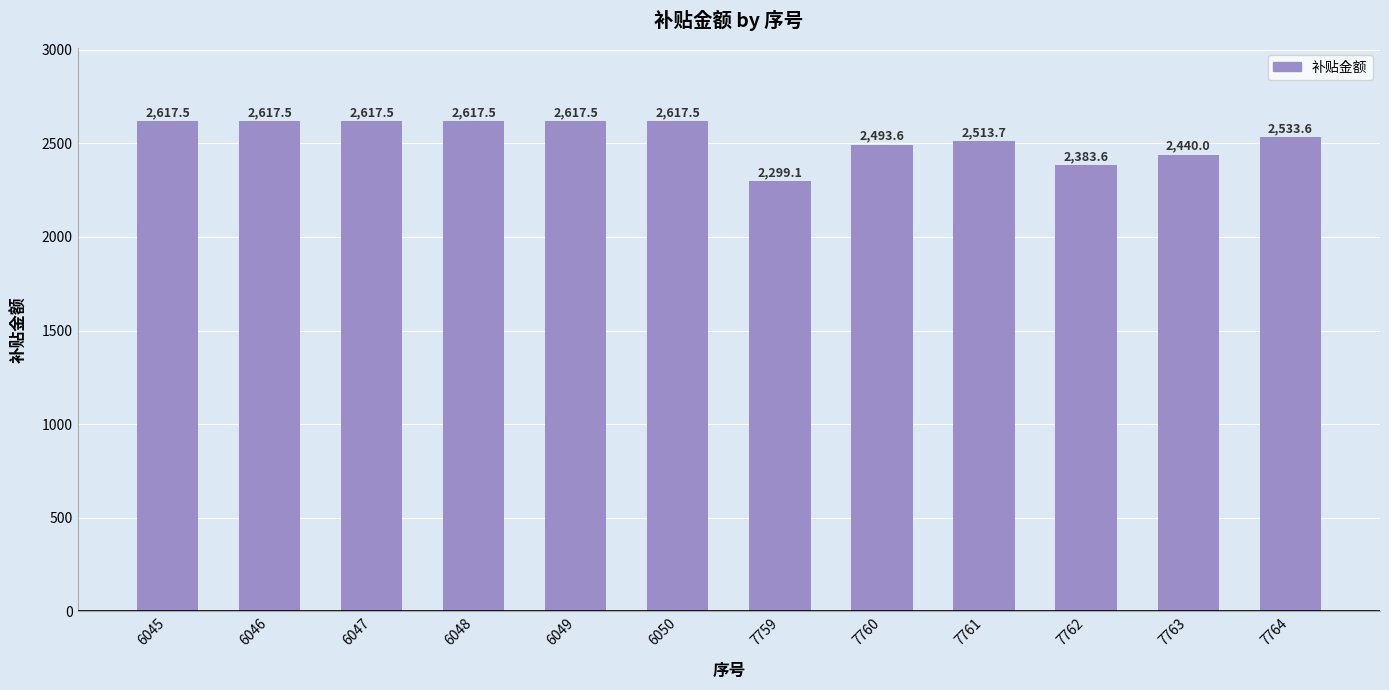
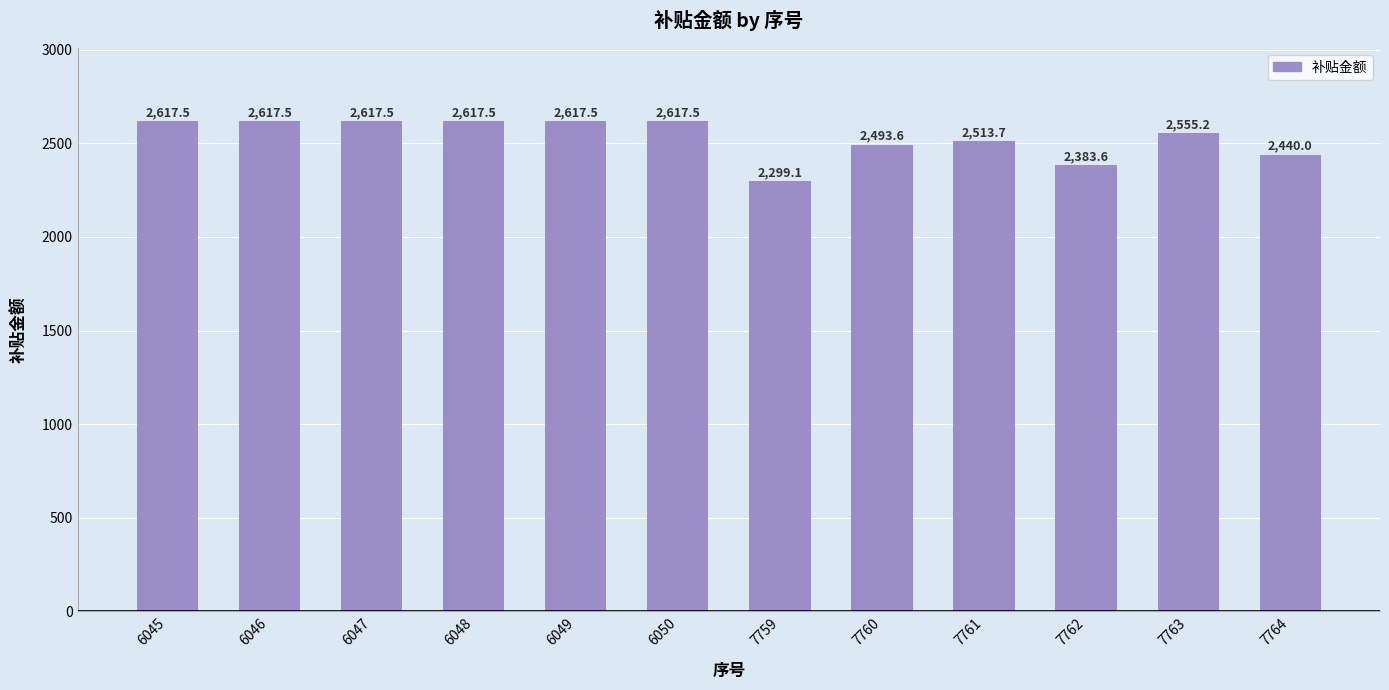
  {
    "6045": "2,617.5",
    "6046": "2,617.5",
    "6047": "2,617.5",
    "6048": "2,617.5",
    "6049": "2,617.5",
    "6050": "2,617.5",
    "7759": "2,299.1",
    "7760": "2,493.6",
    "7761": "2,513.7",
    "7762": "2,383.6",
-   "7763": "2,440.0",
-   "7764": "2,533.6"
+   "7763": "2,555.2",
+   "7764": "2,440.0"
  }
